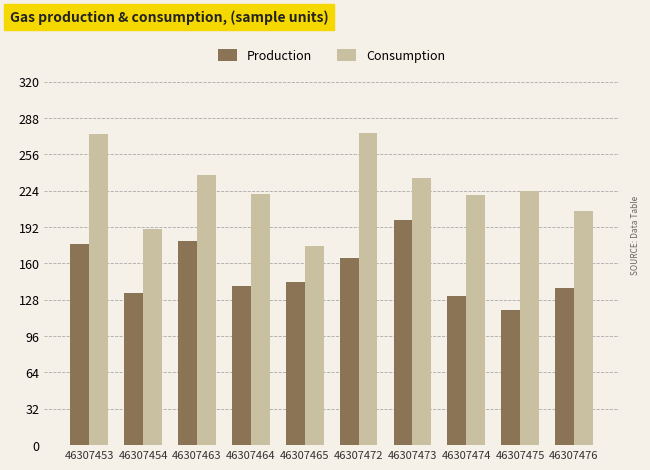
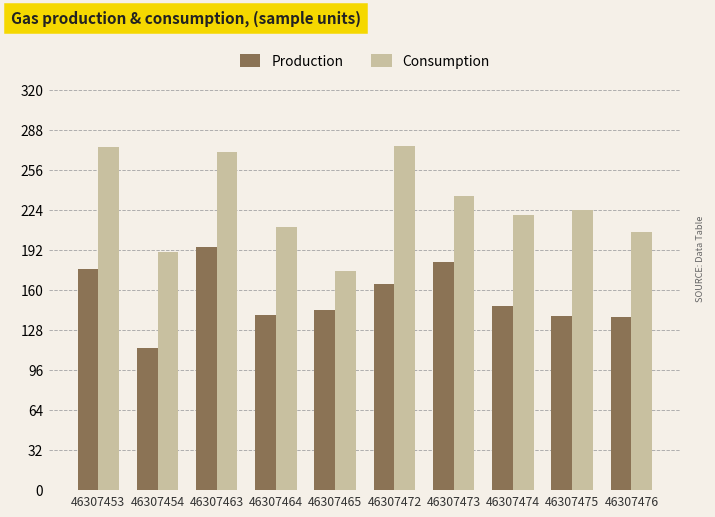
  {
    "Production": {
      "46307453": 177,
-     "46307454": 134,
-     "46307463": 180,
+     "46307454": 113,
+     "46307463": 194,
      "46307464": 140,
      "46307465": 144,
      "46307472": 165,
-     "46307473": 198,
-     "46307474": 131,
-     "46307475": 119,
+     "46307473": 182,
+     "46307474": 147,
+     "46307475": 139,
      "46307476": 138
    },
    "Consumption": {
      "46307453": 274,
      "46307454": 190,
-     "46307463": 238,
-     "46307464": 221,
+     "46307463": 270,
+     "46307464": 210,
      "46307465": 175,
      "46307472": 275,
      "46307473": 235,
      "46307474": 220,
      "46307475": 224,
      "46307476": 206
    }
  }
